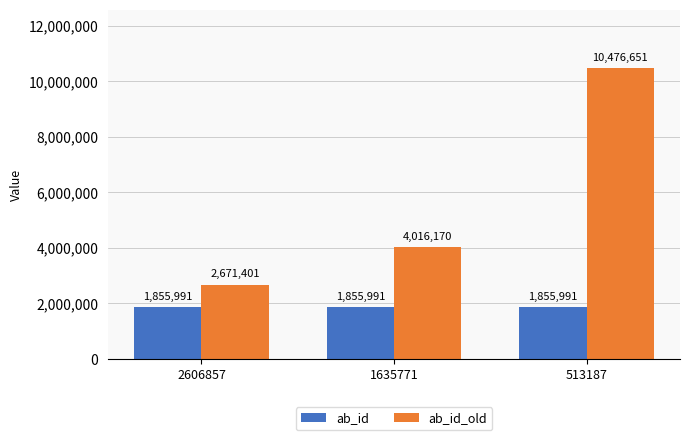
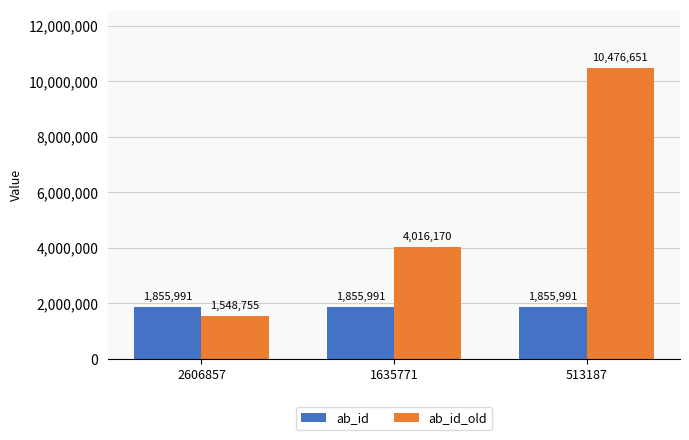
  {
    "ab_id": {
      "2606857": "1,855,991",
      "1635771": "1,855,991",
      "513187": "1,855,991"
    },
    "ab_id_old": {
-     "2606857": "2,671,401",
+     "2606857": "1,548,755",
      "1635771": "4,016,170",
      "513187": "10,476,651"
    }
  }
